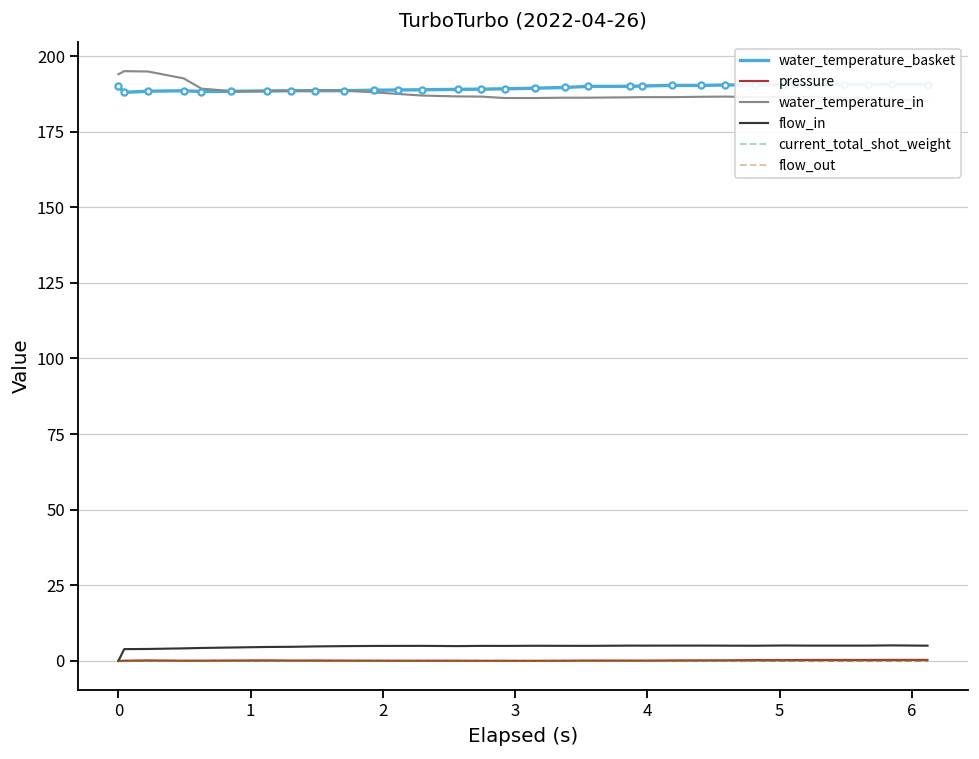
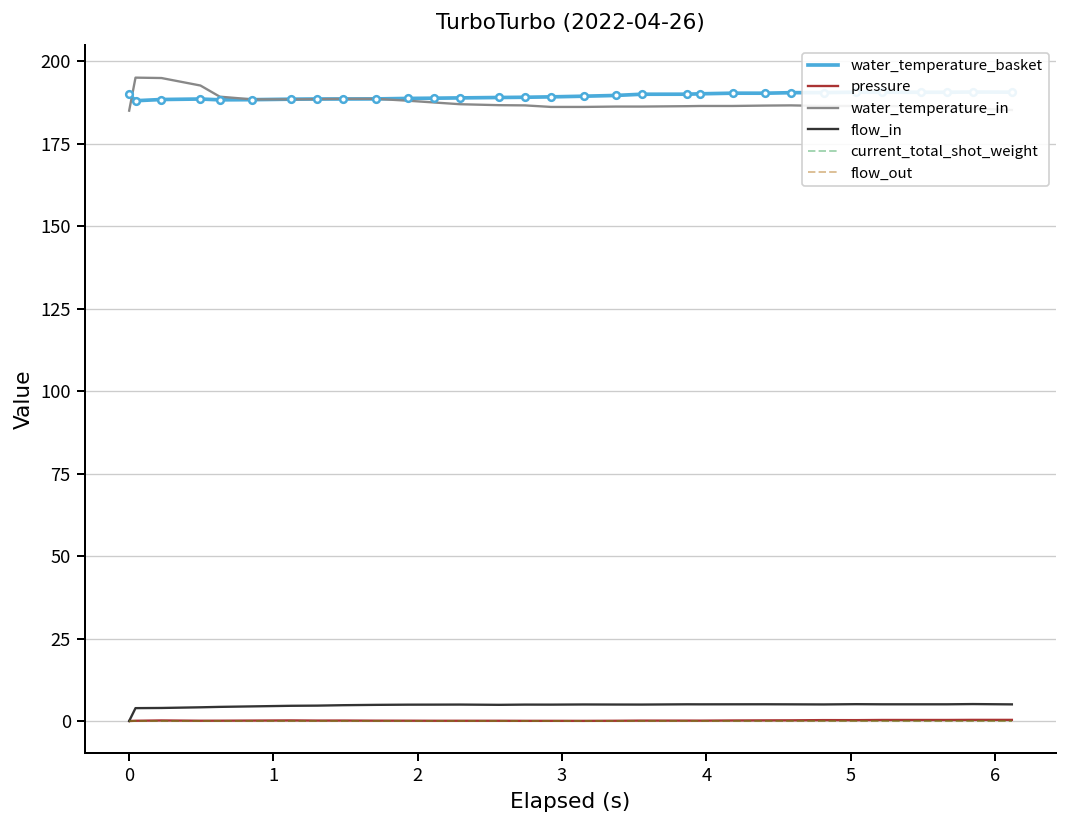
  {
    "water_temperature_basket": {
      "0": 190
    },
    "water_temperature_in": {
-     "0": 194
+     "0": 185
    }
  }
